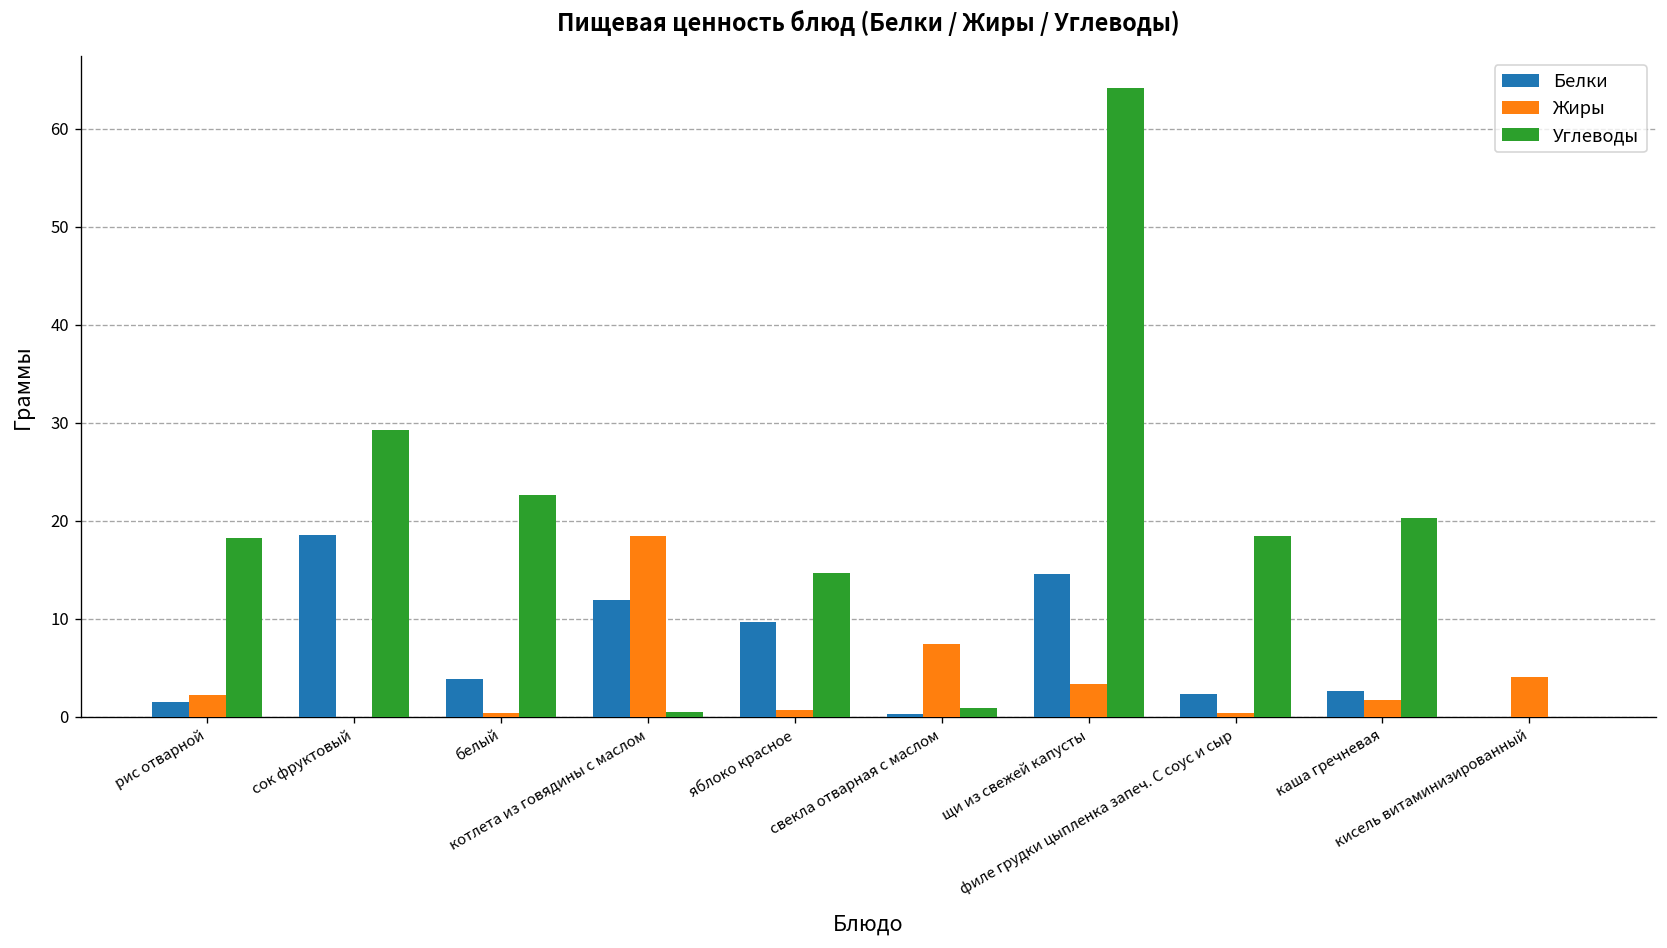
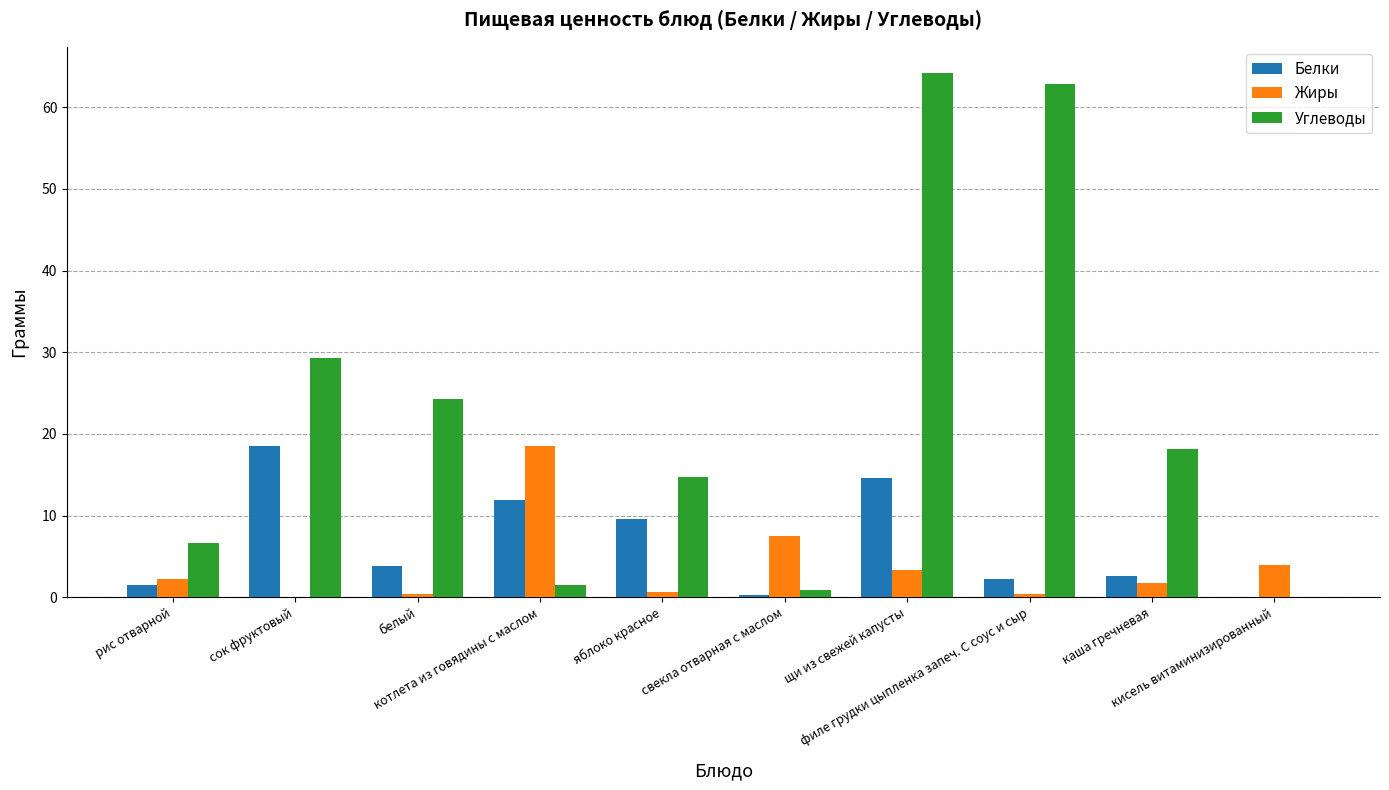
  {
    "Белки": {
      "рис отварной": 1,
      "сок фруктовый": 19,
      "белый": 4,
      "котлета из говядины с маслом": 12,
      "яблоко красное": 10,
      "щи из свежей капусты": 15,
      "филе грудки цыпленка запеч. С соус и сыр": 2,
      "каша гречневая": 3,
      "кисель витаминизированный": 0
    },
    "Жиры": {
      "рис отварной": 2,
      "сок фруктовый": 0,
      "белый": 0,
      "котлета из говядины с маслом": 18,
      "яблоко красное": 1,
      "свекла отварная с маслом": 7,
      "щи из свежей капусты": 3,
      "филе грудки цыпленка запеч. С соус и сыр": 0,
      "каша гречневая": 2,
      "кисель витаминизированный": 4
    },
    "Углеводы": {
-     "рис отварной": 18,
+     "рис отварной": 7,
      "сок фруктовый": 29,
-     "белый": 23,
-     "котлета из говядины с маслом": 0,
+     "белый": 24,
+     "котлета из говядины с маслом": 1,
      "яблоко красное": 15,
      "свекла отварная с маслом": 1,
      "щи из свежей капусты": 64,
-     "филе грудки цыпленка запеч. С соус и сыр": 18,
-     "каша гречневая": 20,
+     "филе грудки цыпленка запеч. С соус и сыр": 63,
+     "каша гречневая": 18,
      "кисель витаминизированный": 0
    }
  }
